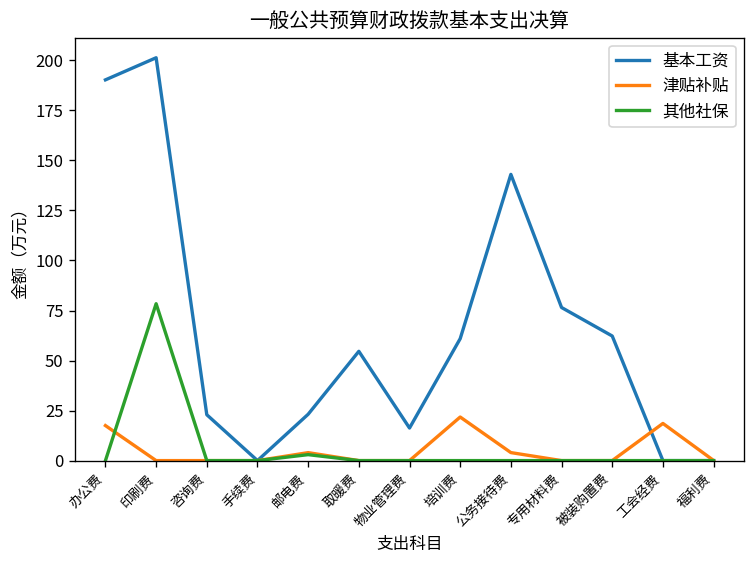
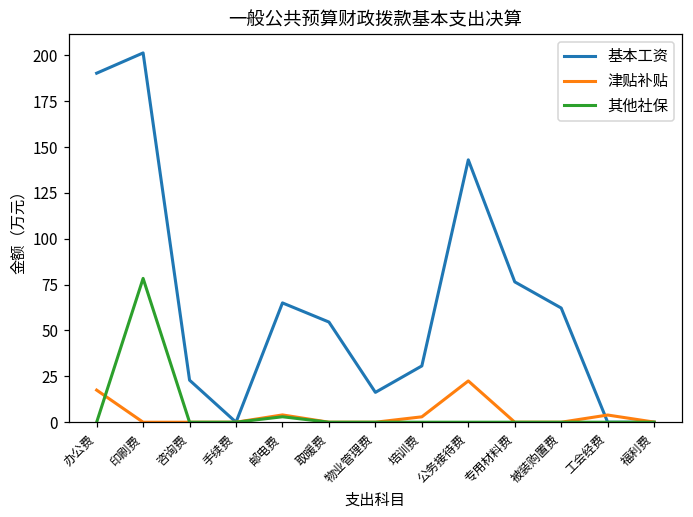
  {
    "基本工资": {
      "办公费": 190,
      "印刷费": 201,
      "咨询费": 23,
-     "邮电费": 23,
+     "邮电费": 65,
      "取暖费": 55,
      "物业管理费": 16,
-     "培训费": 61,
+     "培训费": 31,
      "公务接待费": 143,
      "专用材料费": 77,
      "被装购置费": 62
    },
    "津贴补贴": {
      "办公费": 18,
      "印刷费": 0,
-     "培训费": 22,
-     "公务接待费": 4,
-     "工会经费": 19
+     "培训费": 3,
+     "公务接待费": 23,
+     "工会经费": 4
    },
    "其他社保": {
      "办公费": 0,
      "印刷费": 78,
      "培训费": 0,
      "公务接待费": 0
    }
  }
